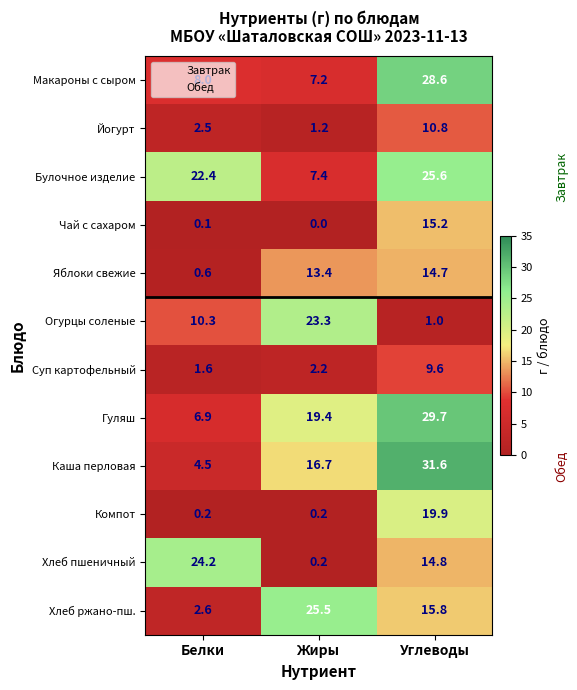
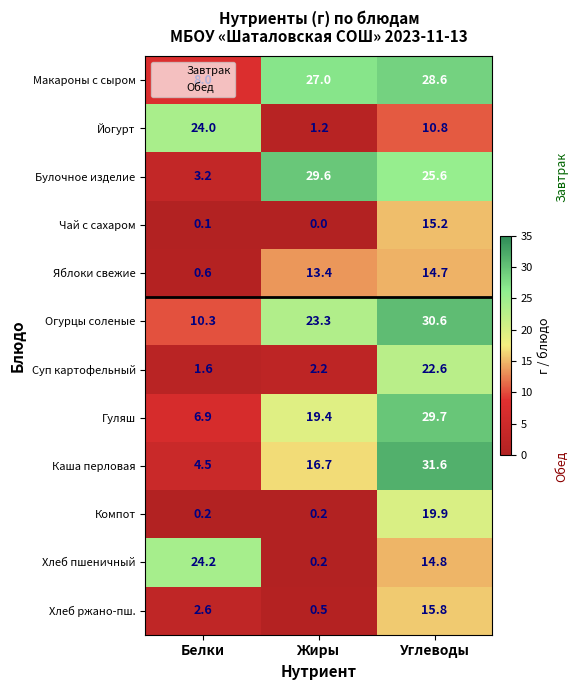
  {
    "Макароны с сыром": {
-     "Жиры": 7.2,
+     "Жиры": 27.0,
      "Углеводы": 28.6
    },
    "Йогурт": {
-     "Белки": 2.5,
+     "Белки": 24.0,
      "Жиры": 1.2,
      "Углеводы": 10.8
    },
    "Булочное изделие": {
-     "Белки": 22.4,
-     "Жиры": 7.4,
+     "Белки": 3.2,
+     "Жиры": 29.6,
      "Углеводы": 25.6
    },
    "Чай с сахаром": {
      "Белки": 0.1,
      "Жиры": 0.0,
      "Углеводы": 15.2
    },
    "Яблоки свежие": {
      "Белки": 0.6,
      "Жиры": 13.4,
      "Углеводы": 14.7
    },
    "Огурцы соленые": {
      "Белки": 10.3,
      "Жиры": 23.3,
-     "Углеводы": 1.0
+     "Углеводы": 30.6
    },
    "Суп картофельный": {
      "Белки": 1.6,
      "Жиры": 2.2,
-     "Углеводы": 9.6
+     "Углеводы": 22.6
    },
    "Гуляш": {
      "Белки": 6.9,
      "Жиры": 19.4,
      "Углеводы": 29.7
    },
    "Каша перловая": {
      "Белки": 4.5,
      "Жиры": 16.7,
      "Углеводы": 31.6
    },
    "Компот": {
      "Белки": 0.2,
      "Жиры": 0.2,
      "Углеводы": 19.9
    },
    "Хлеб пшеничный": {
      "Белки": 24.2,
      "Жиры": 0.2,
      "Углеводы": 14.8
    },
    "Хлеб ржано-пш.": {
      "Белки": 2.6,
-     "Жиры": 25.5,
+     "Жиры": 0.5,
      "Углеводы": 15.8
    }
  }
